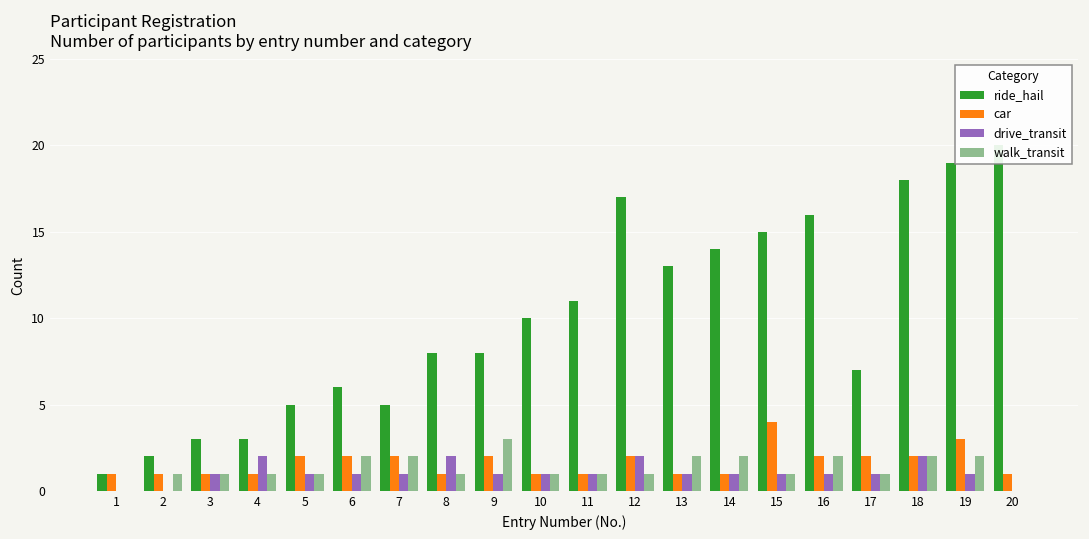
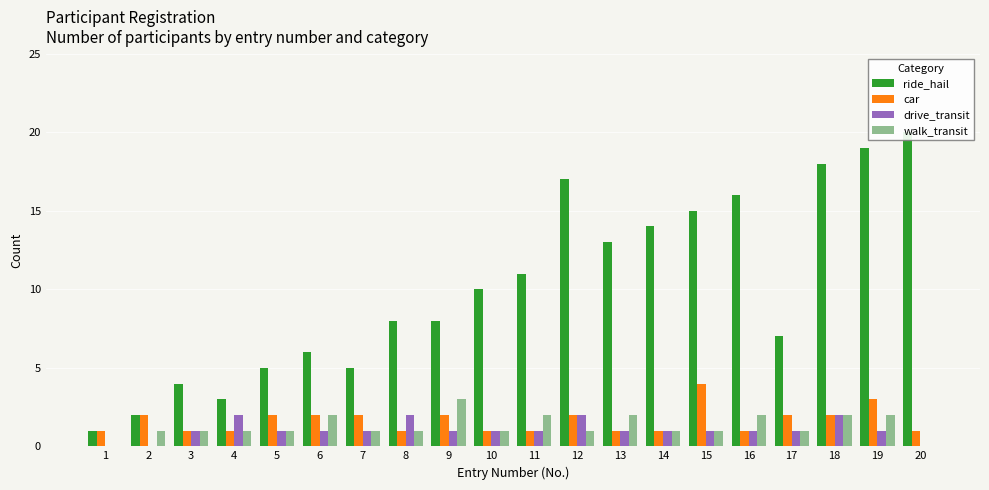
  {
    "ride_hail": {
      "1": 1,
      "2": 2,
-     "3": 3,
+     "3": 4,
      "4": 3,
      "5": 5,
      "6": 6,
      "7": 5,
      "8": 8,
      "9": 8,
      "10": 10,
      "11": 11,
      "12": 17,
      "13": 13,
      "14": 14,
      "15": 15,
      "16": 16,
      "17": 7,
      "18": 18,
      "19": 19
    },
    "car": {
      "1": 1,
-     "2": 1,
+     "2": 2,
      "3": 1,
      "4": 1,
      "5": 2,
      "6": 2,
      "7": 2,
      "8": 1,
      "9": 2,
      "10": 1,
      "11": 1,
      "12": 2,
      "13": 1,
      "14": 1,
      "15": 4,
-     "16": 2,
+     "16": 1,
      "17": 2,
      "18": 2,
      "19": 3,
      "20": 1
    },
    "drive_transit": {
      "1": 0,
      "2": 0,
      "3": 1,
      "4": 2,
      "5": 1,
      "6": 1,
      "7": 1,
      "8": 2,
      "9": 1,
      "10": 1,
      "11": 1,
      "12": 2,
      "13": 1,
      "14": 1,
      "15": 1,
      "16": 1,
      "17": 1,
      "18": 2,
      "19": 1,
      "20": 0
    },
    "walk_transit": {
      "1": 0,
      "2": 1,
      "3": 1,
      "4": 1,
      "5": 1,
      "6": 2,
-     "7": 2,
+     "7": 1,
      "8": 1,
      "9": 3,
      "10": 1,
-     "11": 1,
+     "11": 2,
      "12": 1,
      "13": 2,
-     "14": 2,
+     "14": 1,
      "15": 1,
      "16": 2,
      "17": 1,
      "18": 2,
      "19": 2,
      "20": 0
    }
  }
